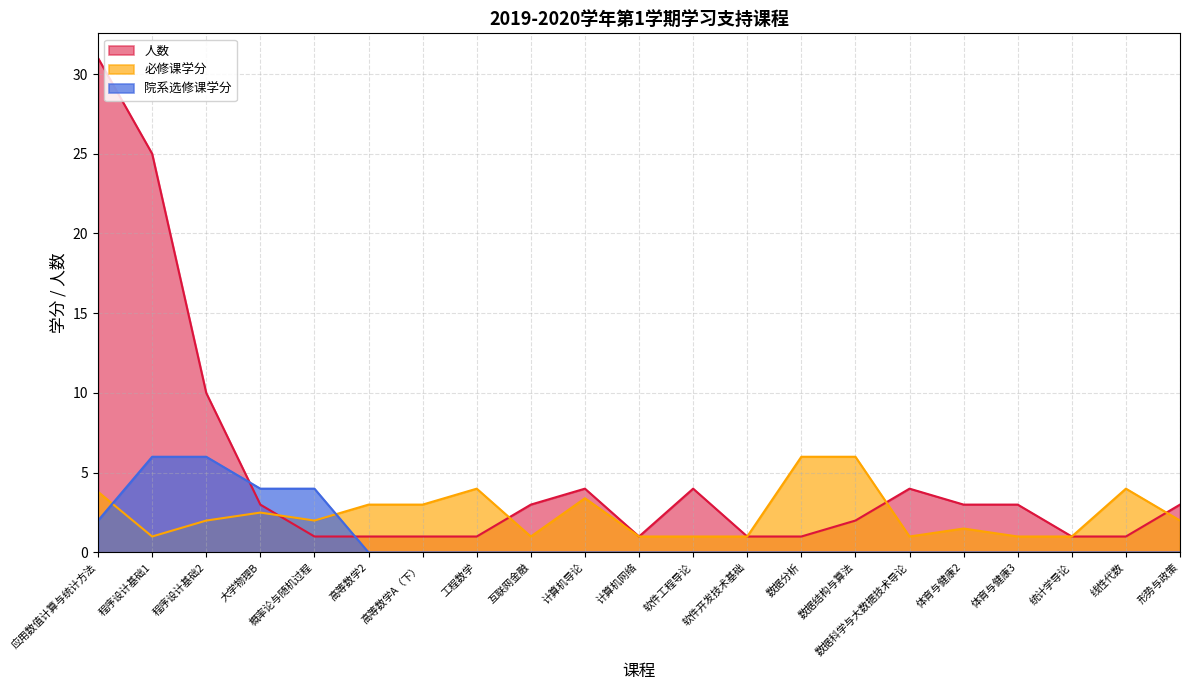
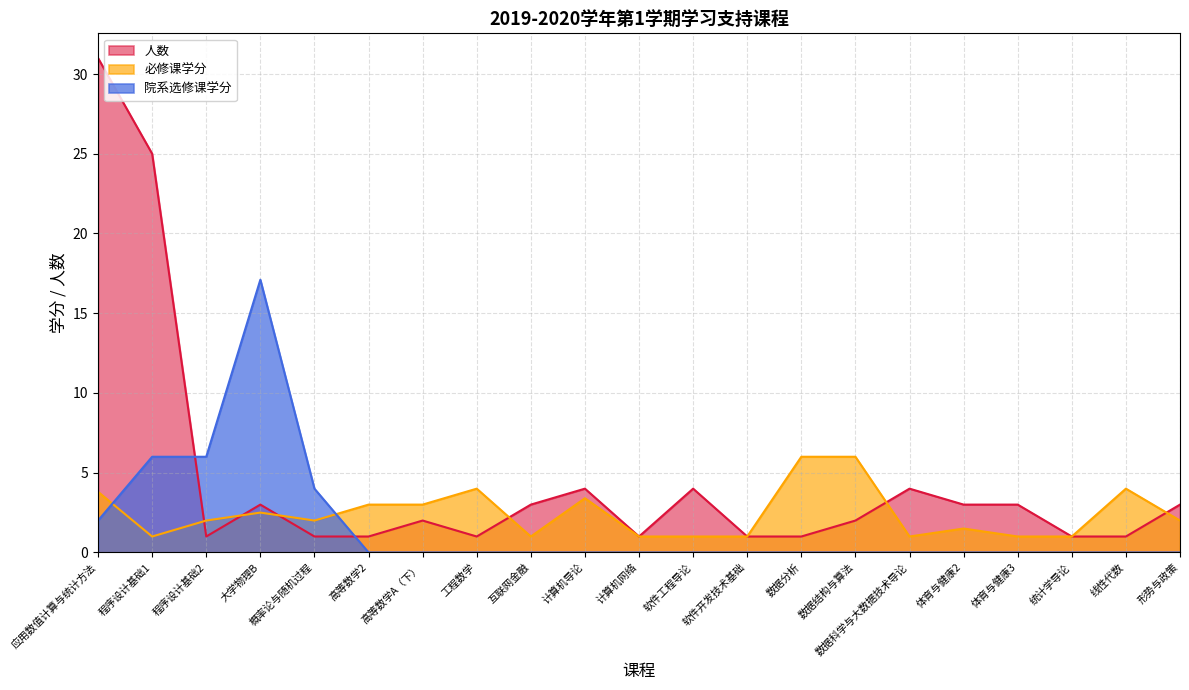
  {
    "人数": {
      "应用数值计算与统计方法": 31,
      "程序设计基础1": 25,
-     "程序设计基础2": 10,
+     "程序设计基础2": 1,
      "大学物理B": 3,
      "概率论与随机过程": 1,
      "高等数学2": 1,
-     "高等数学A（下）": 1,
+     "高等数学A（下）": 2,
      "工程数学": 1,
      "互联网金融": 3,
      "计算机导论": 4,
      "软件工程导论": 4,
      "数据分析": 1,
      "数据结构与算法": 2,
      "数据科学与大数据技术导论": 4,
      "体育与健康2": 3,
      "体育与健康3": 3,
      "线性代数": 1,
      "形势与政策": 3
    },
    "必修课学分": {
      "应用数值计算与统计方法": 3.8,
      "程序设计基础1": 1.0,
      "程序设计基础2": 2.0,
      "大学物理B": 2.5,
      "概率论与随机过程": 2.0,
      "高等数学2": 3.0,
      "高等数学A（下）": 3.0,
      "工程数学": 4.0,
      "互联网金融": 1.0,
      "计算机导论": 3.4,
      "软件工程导论": 1.0,
      "数据分析": 6.0,
      "数据结构与算法": 6.0,
      "数据科学与大数据技术导论": 1.0,
      "体育与健康2": 1.5,
      "体育与健康3": 1.0,
      "线性代数": 4.0,
      "形势与政策": 2.0
    },
    "院系选修课学分": {
      "应用数值计算与统计方法": 2.0,
      "程序设计基础1": 6.0,
      "程序设计基础2": 6.0,
-     "大学物理B": 4.0,
+     "大学物理B": 17.1,
      "概率论与随机过程": 4.0,
      "高等数学2": 0.0,
      "高等数学A（下）": 0.0,
      "工程数学": 0.0,
      "互联网金融": 0.0,
      "计算机导论": 0.0,
      "计算机网络": 0.0,
      "软件工程导论": 0.0,
      "软件开发技术基础": 0.0,
      "数据分析": 0.0,
      "数据结构与算法": 0.0,
      "数据科学与大数据技术导论": 0.0,
      "体育与健康2": 0.0,
      "体育与健康3": 0.0,
      "统计学导论": 0.0,
      "线性代数": 0.0,
      "形势与政策": 0.0
    }
  }
